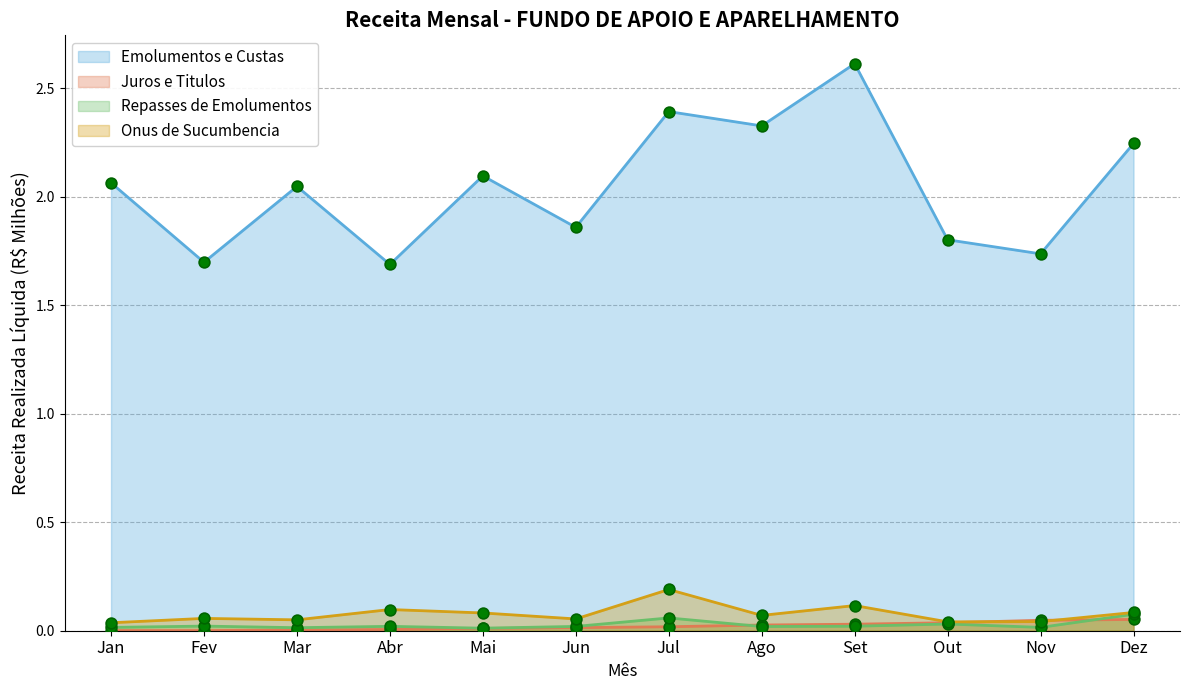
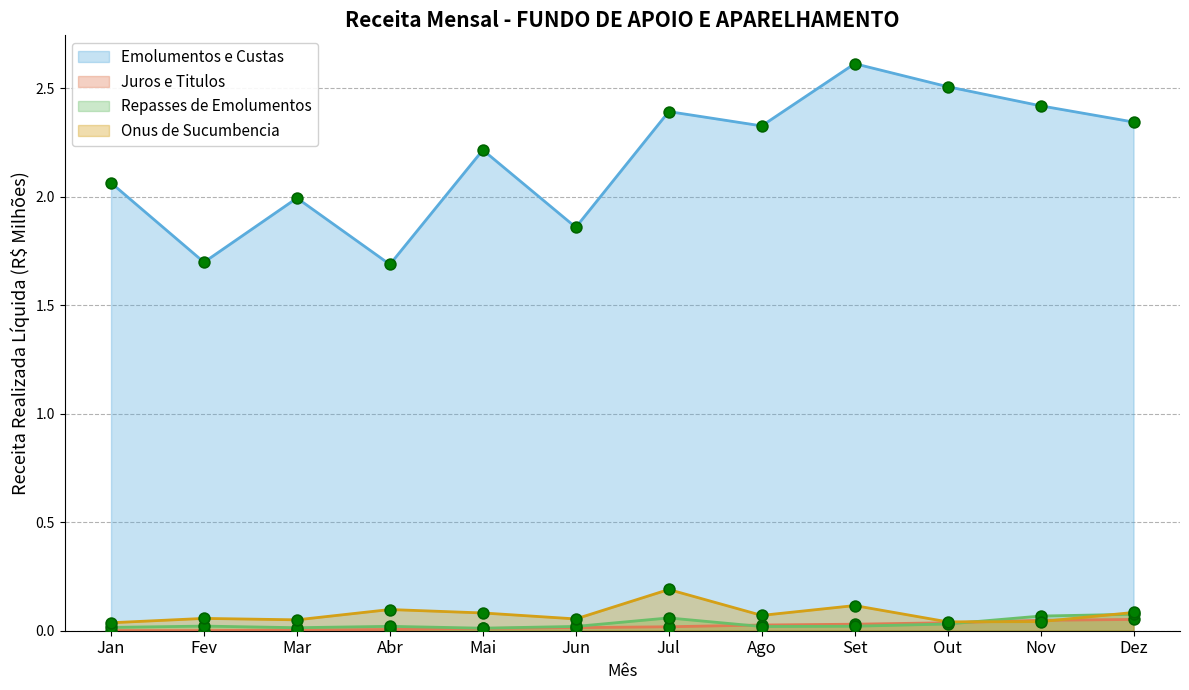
  {
    "Emolumentos e Custas": {
      "Jan": 2.06,
      "Fev": 1.70,
-     "Mar": 2.05,
+     "Mar": 1.99,
      "Abr": 1.69,
-     "Mai": 2.10,
+     "Mai": 2.22,
      "Jun": 1.86,
      "Jul": 2.39,
      "Ago": 2.33,
      "Set": 2.61,
-     "Out": 1.80,
-     "Nov": 1.74,
-     "Dez": 2.25
+     "Out": 2.51,
+     "Nov": 2.42,
+     "Dez": 2.34
    },
    "Repasses de Emolumentos": {
      "Jan": 0.02,
      "Fev": 0.02,
      "Abr": 0.02,
      "Jul": 0.06,
-     "Nov": 0.02
+     "Nov": 0.07
    }
  }
